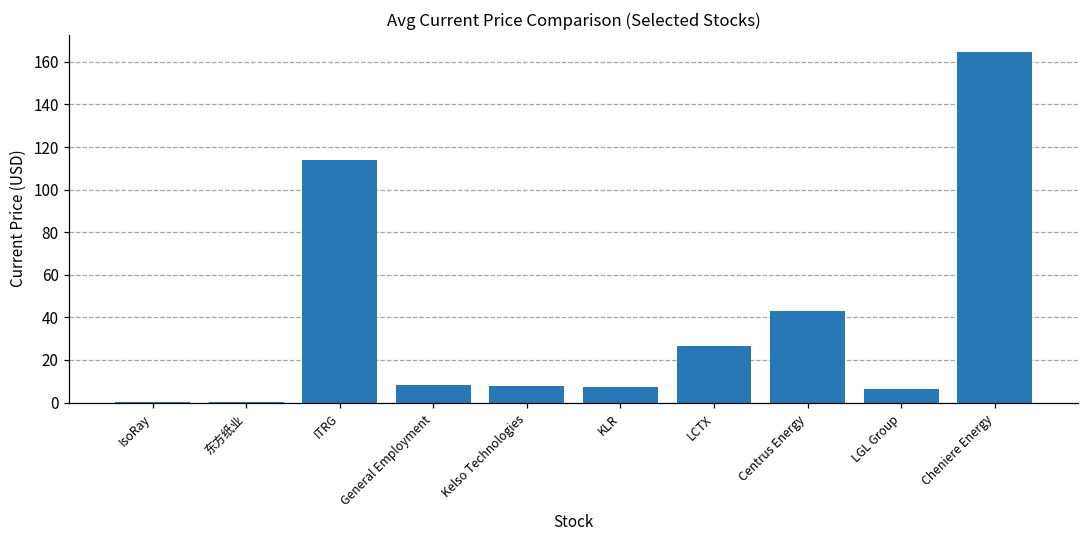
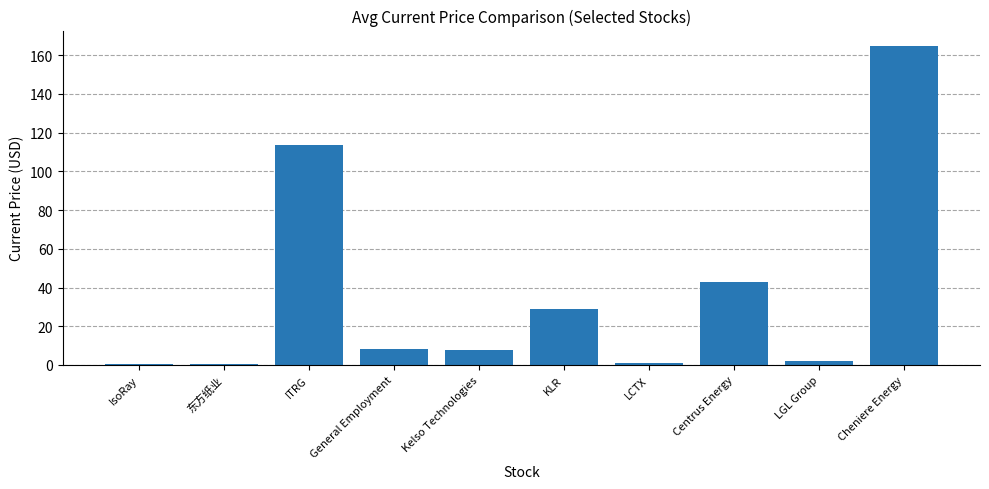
  {
    "ITRG": 114,
    "General Employment": 8,
    "Kelso Technologies": 8,
-   "KLR": 7,
-   "LCTX": 27,
+   "KLR": 29,
+   "LCTX": 1,
    "Centrus Energy": 43,
-   "LGL Group": 6,
+   "LGL Group": 2,
    "Cheniere Energy": 165
  }
